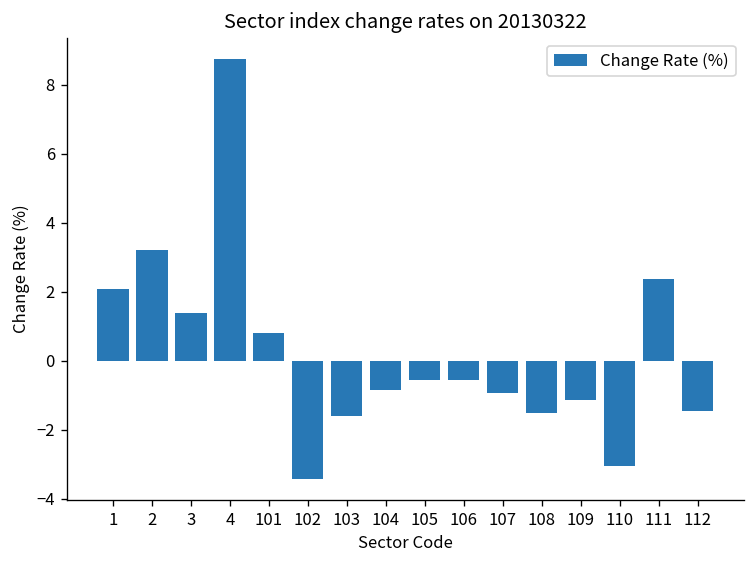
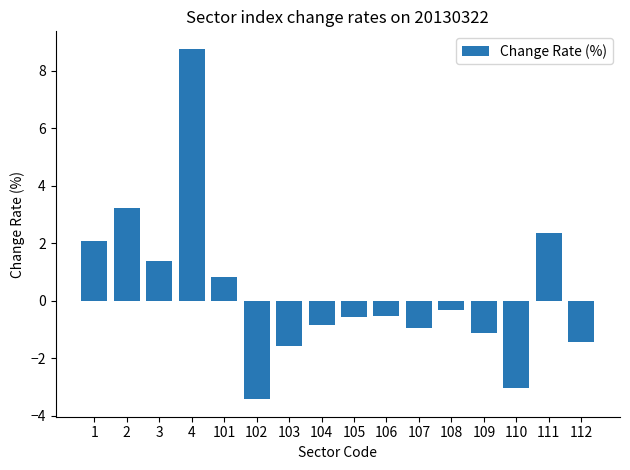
  {
    "1": 2.1,
    "2": 3.2,
    "3": 1.4,
    "4": 8.8,
    "101": 0.8,
    "102": -3.4,
    "103": -1.6,
    "104": -0.9,
    "105": -0.6,
    "106": -0.6,
    "107": -0.9,
-   "108": -1.5,
+   "108": -0.3,
    "109": -1.1,
    "110": -3.1,
    "111": 2.4,
    "112": -1.5
  }
